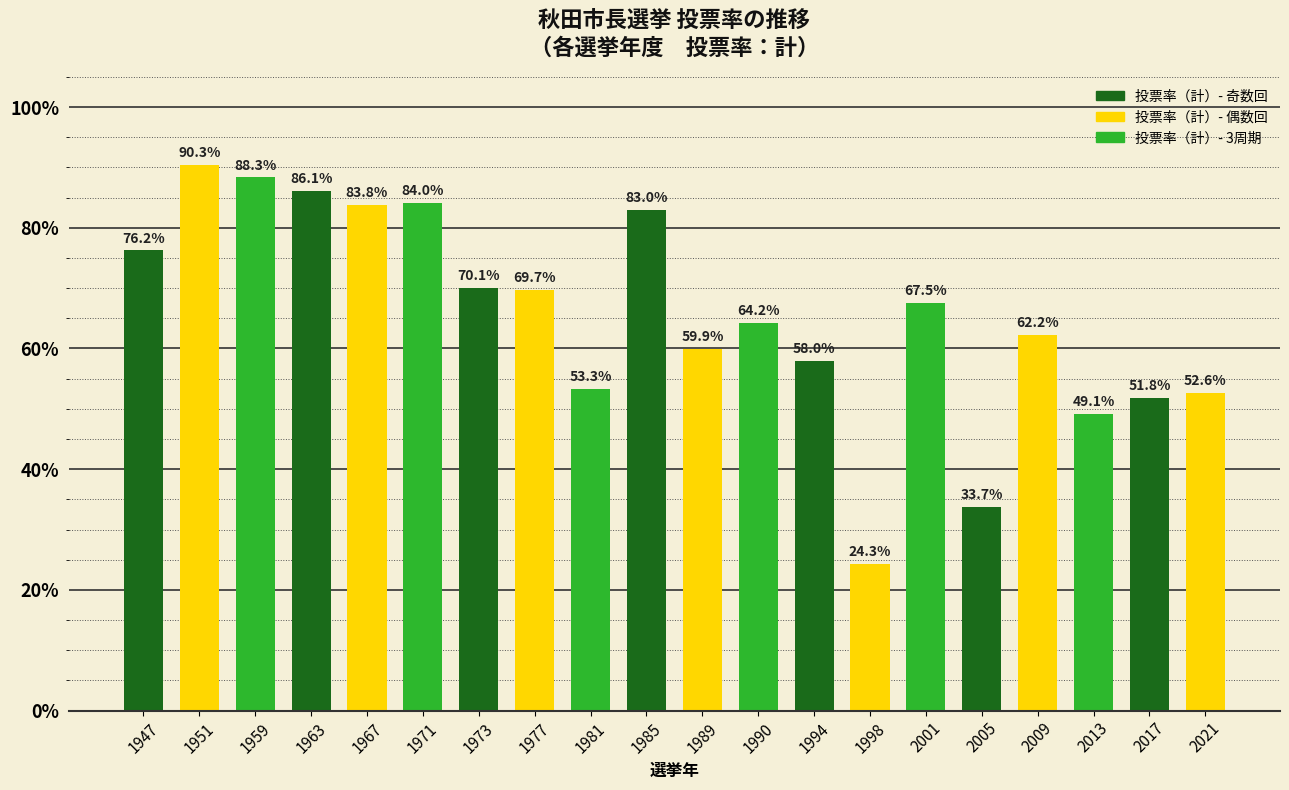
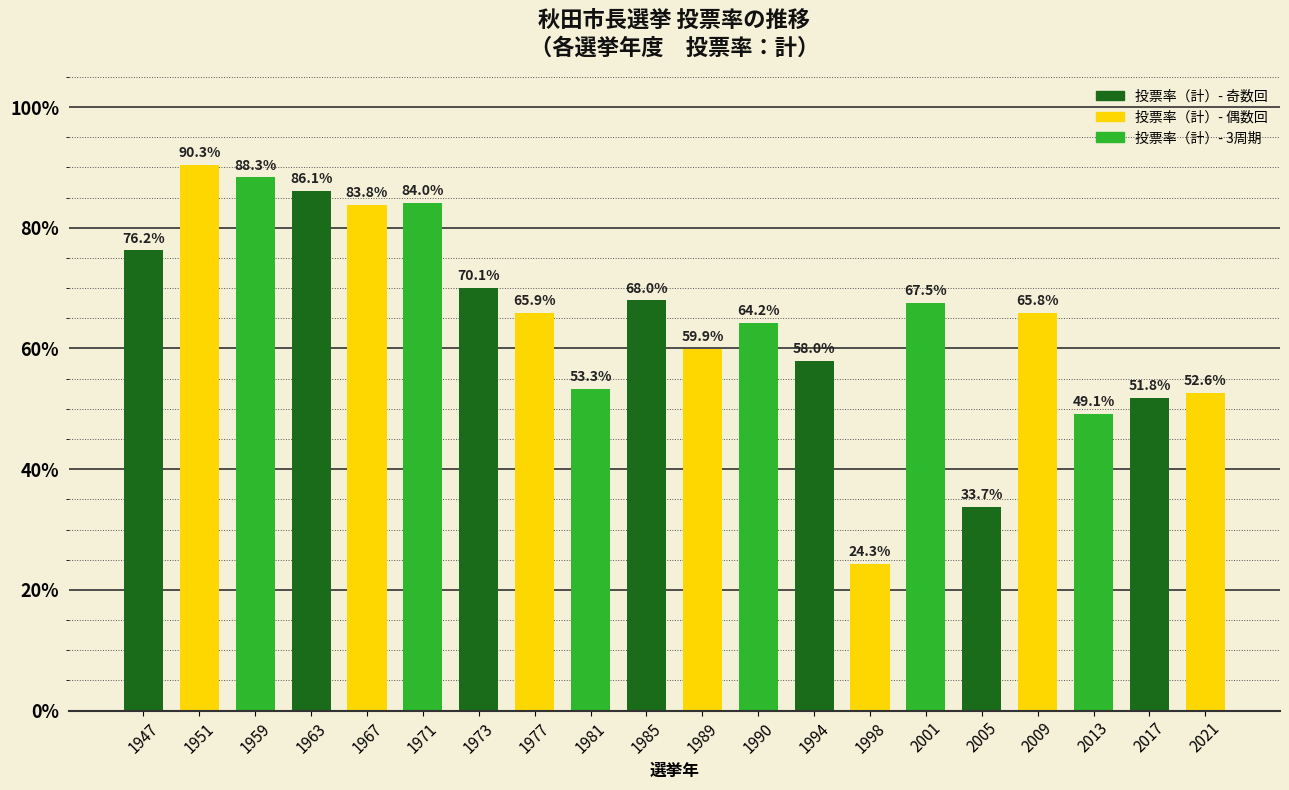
  {
    "1947": "76.2%",
    "1951": "90.3%",
    "1959": "88.3%",
    "1963": "86.1%",
    "1967": "83.8%",
    "1971": "84.0%",
    "1973": "70.1%",
-   "1977": "69.7%",
+   "1977": "65.9%",
    "1981": "53.3%",
-   "1985": "83.0%",
+   "1985": "68.0%",
    "1989": "59.9%",
    "1990": "64.2%",
    "1994": "58.0%",
    "1998": "24.3%",
    "2001": "67.5%",
    "2005": "33.7%",
-   "2009": "62.2%",
+   "2009": "65.8%",
    "2013": "49.1%",
    "2017": "51.8%",
    "2021": "52.6%"
  }
